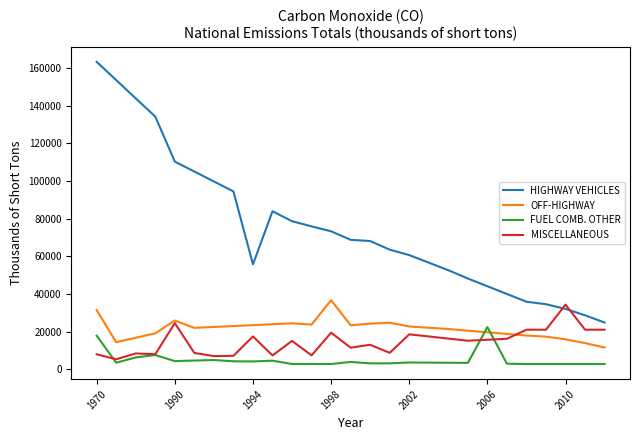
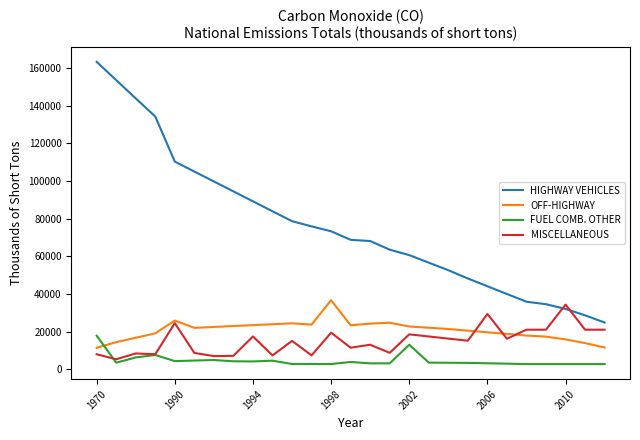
  {
    "HIGHWAY VEHICLES": {
      "1970": 163000,
      "1990": 110000,
-     "1994": 56000,
+     "1994": 89000,
      "1998": 73000,
      "2002": 61000,
      "2006": 44000,
      "2010": 32000
    },
    "OFF-HIGHWAY": {
-     "1970": 31000,
+     "1970": 11000,
      "1990": 26000,
      "1994": 23000,
      "1998": 37000,
      "2002": 23000,
      "2006": 20000,
      "2010": 16000
    },
    "FUEL COMB. OTHER": {
      "1970": 18000,
      "1990": 4000,
      "1994": 4000,
      "1998": 3000,
-     "2002": 4000,
-     "2006": 22000,
+     "2002": 13000,
+     "2006": 3000,
      "2010": 3000
    },
    "MISCELLANEOUS": {
      "1970": 8000,
      "1990": 24000,
      "1994": 17000,
      "1998": 19000,
      "2002": 18000,
-     "2006": 16000,
+     "2006": 29000,
      "2010": 34000
    }
  }
